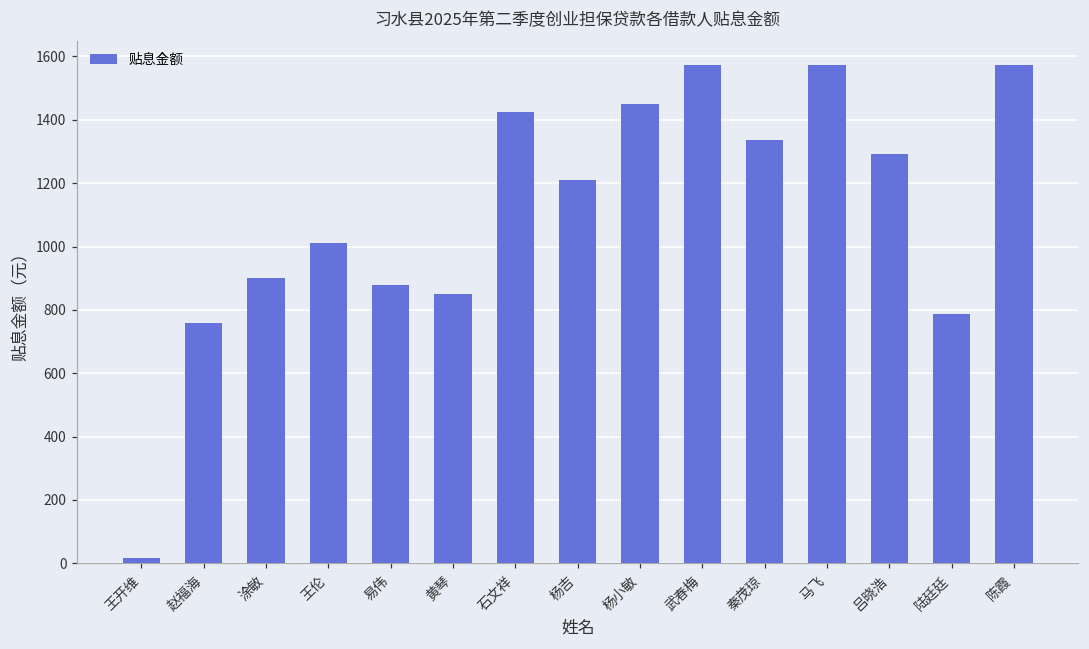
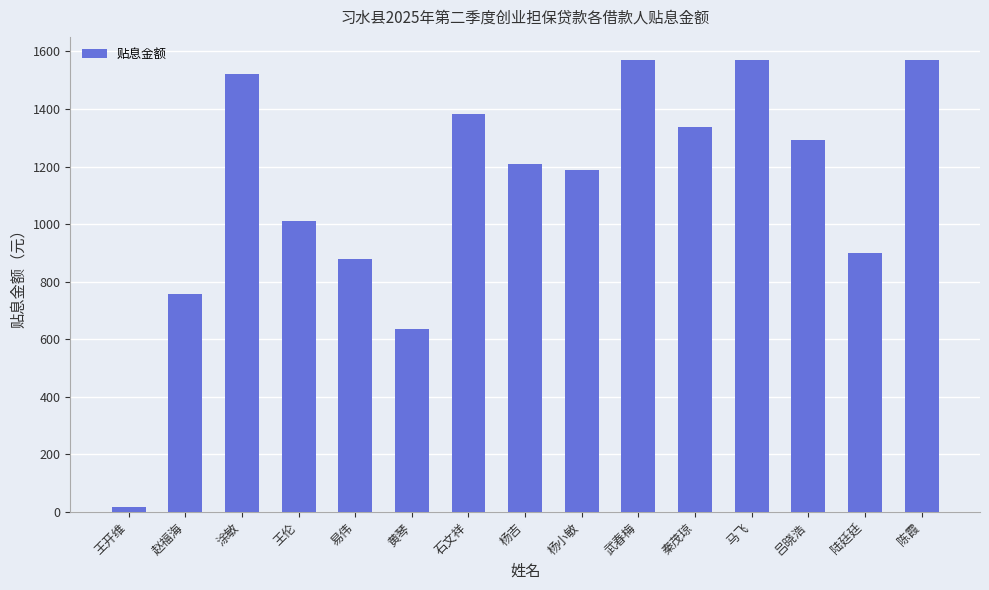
  {
    "王开维": 20,
    "赵福海": 760,
-   "涂敏": 900,
+   "涂敏": 1520,
    "王伦": 1010,
    "易伟": 880,
-   "黄琴": 850,
-   "石文祥": 1430,
+   "黄琴": 640,
+   "石文祥": 1380,
    "杨吉": 1210,
-   "杨小敏": 1450,
+   "杨小敏": 1190,
    "武春梅": 1570,
    "秦茂琼": 1340,
    "马飞": 1570,
    "吕晓浩": 1290,
-   "陆廷廷": 790,
+   "陆廷廷": 900,
    "陈霞": 1570
  }
